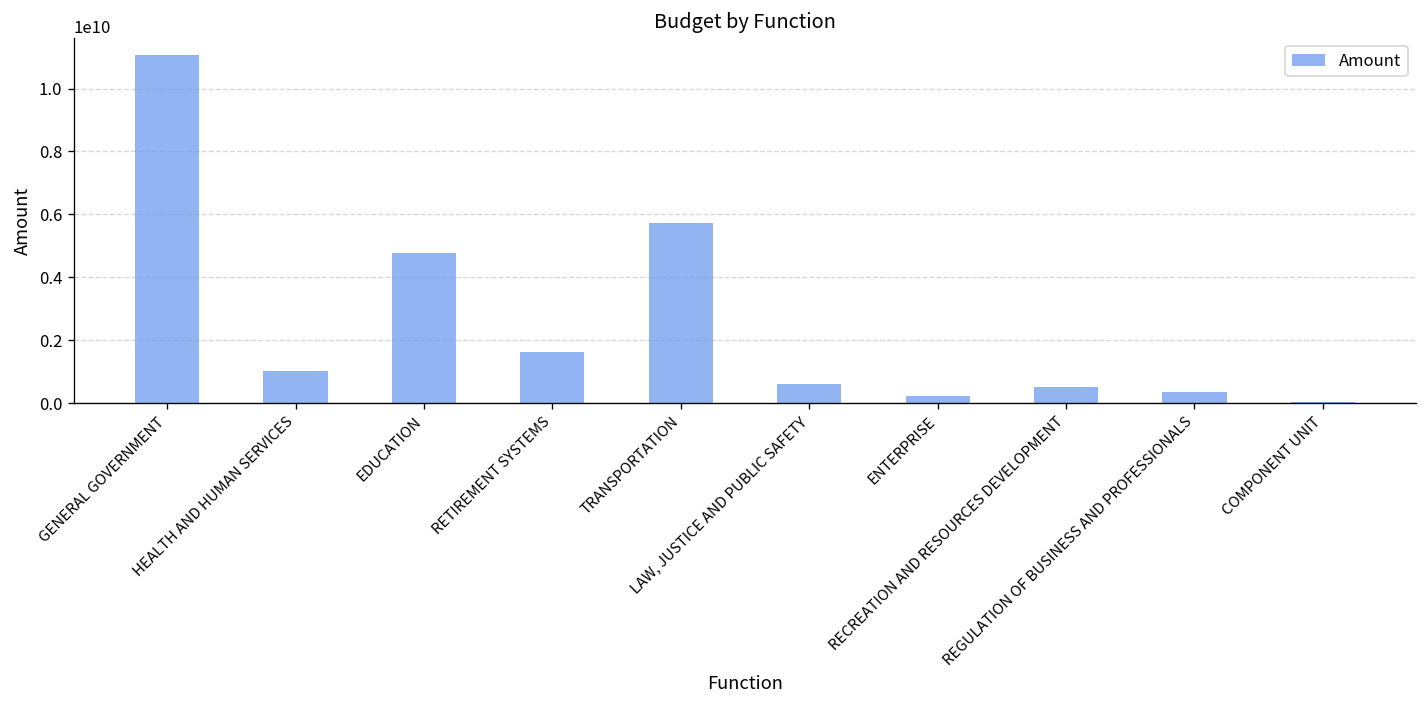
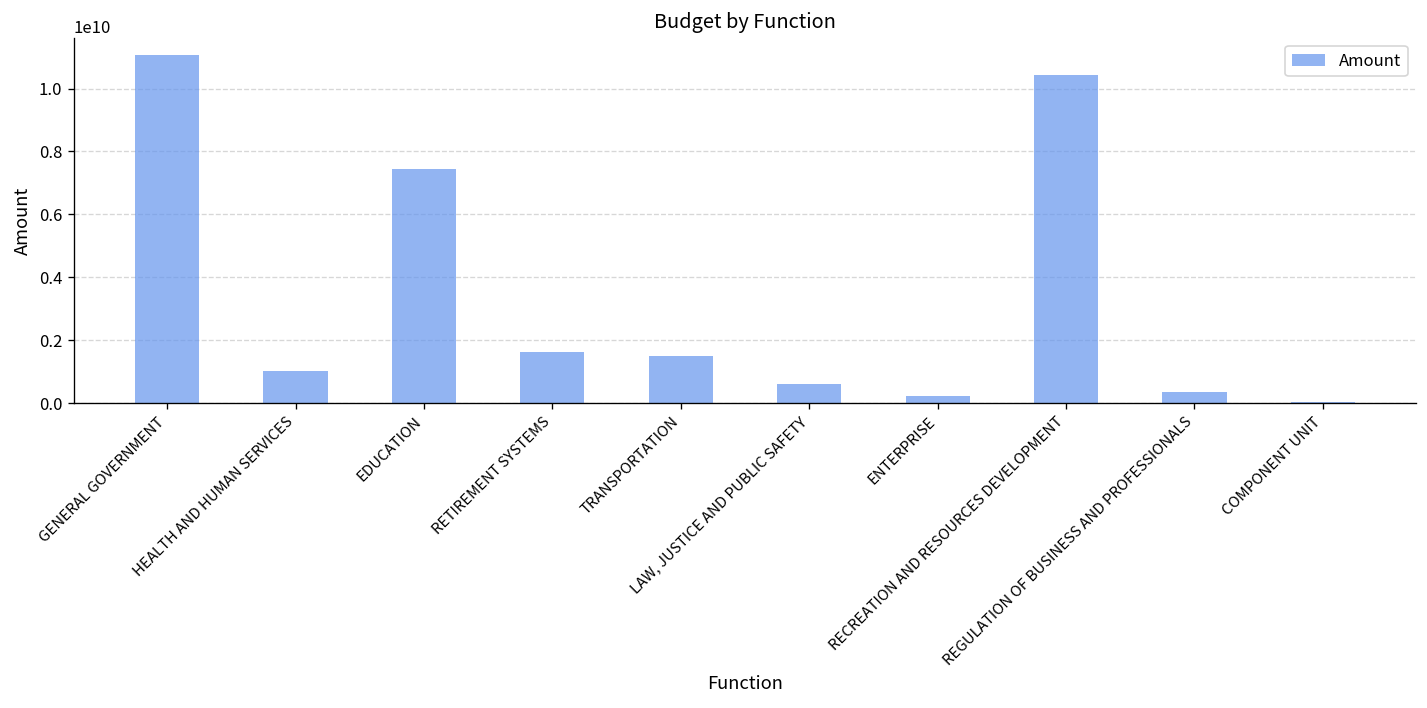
  {
    "GENERAL GOVERNMENT": 11100000000,
    "HEALTH AND HUMAN SERVICES": 1000000000,
-   "EDUCATION": 4800000000,
+   "EDUCATION": 7400000000,
    "RETIREMENT SYSTEMS": 1600000000,
-   "TRANSPORTATION": 5700000000,
+   "TRANSPORTATION": 1500000000,
    "LAW, JUSTICE AND PUBLIC SAFETY": 600000000,
    "ENTERPRISE": 200000000,
-   "RECREATION AND RESOURCES DEVELOPMENT": 500000000,
+   "RECREATION AND RESOURCES DEVELOPMENT": 10400000000,
    "REGULATION OF BUSINESS AND PROFESSIONALS": 400000000
  }
